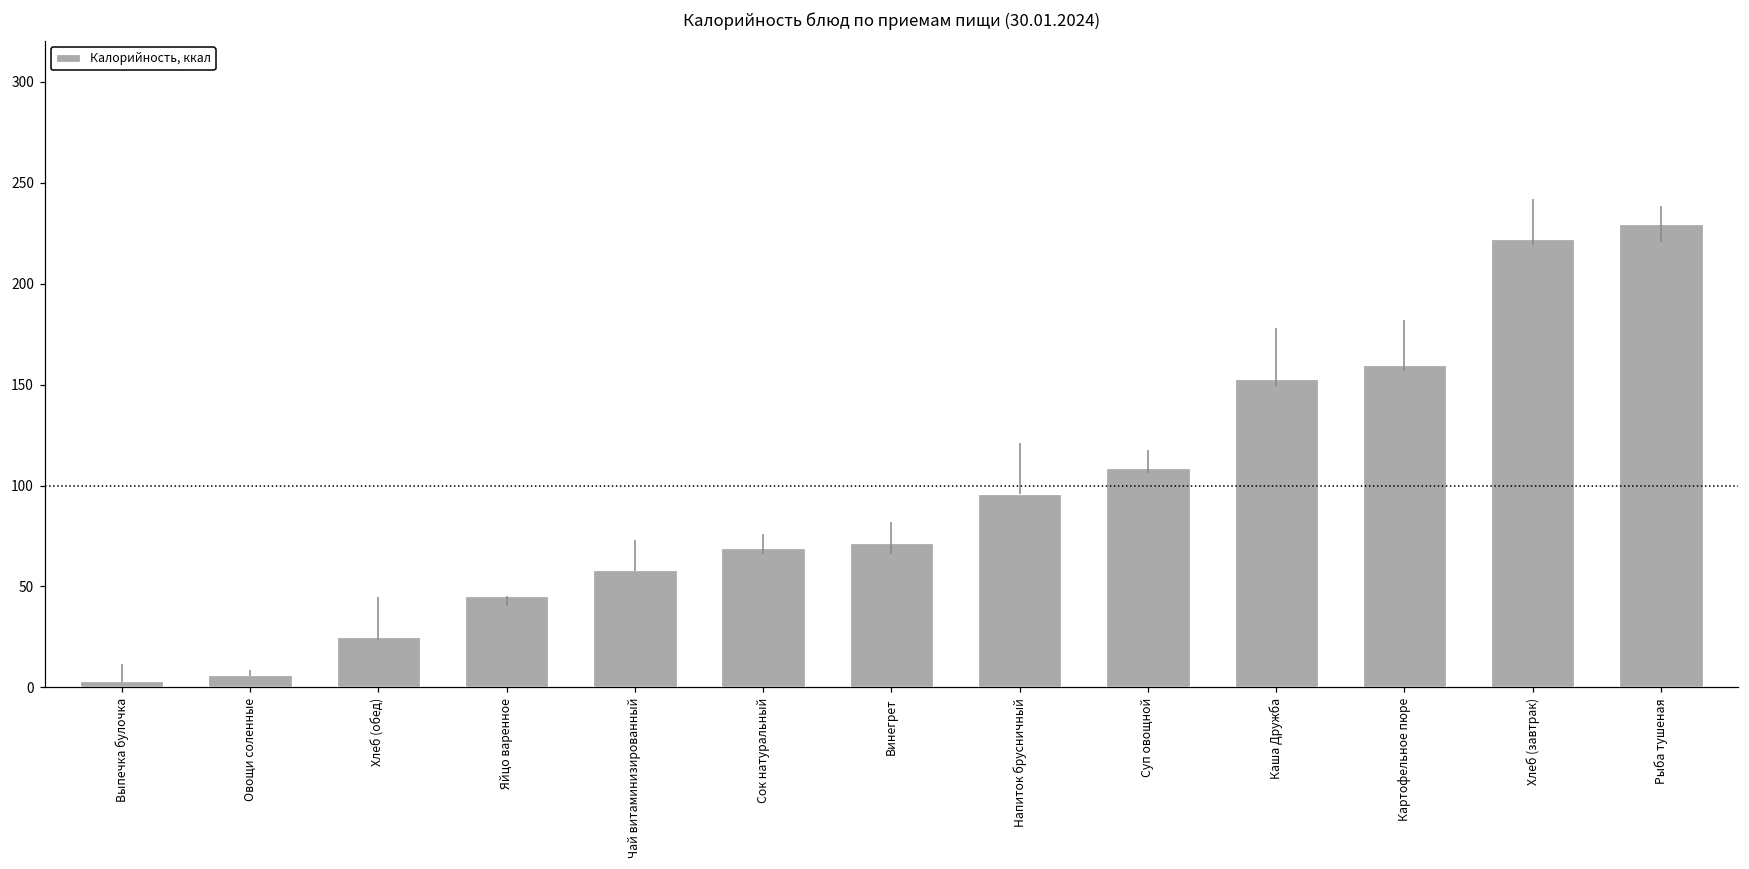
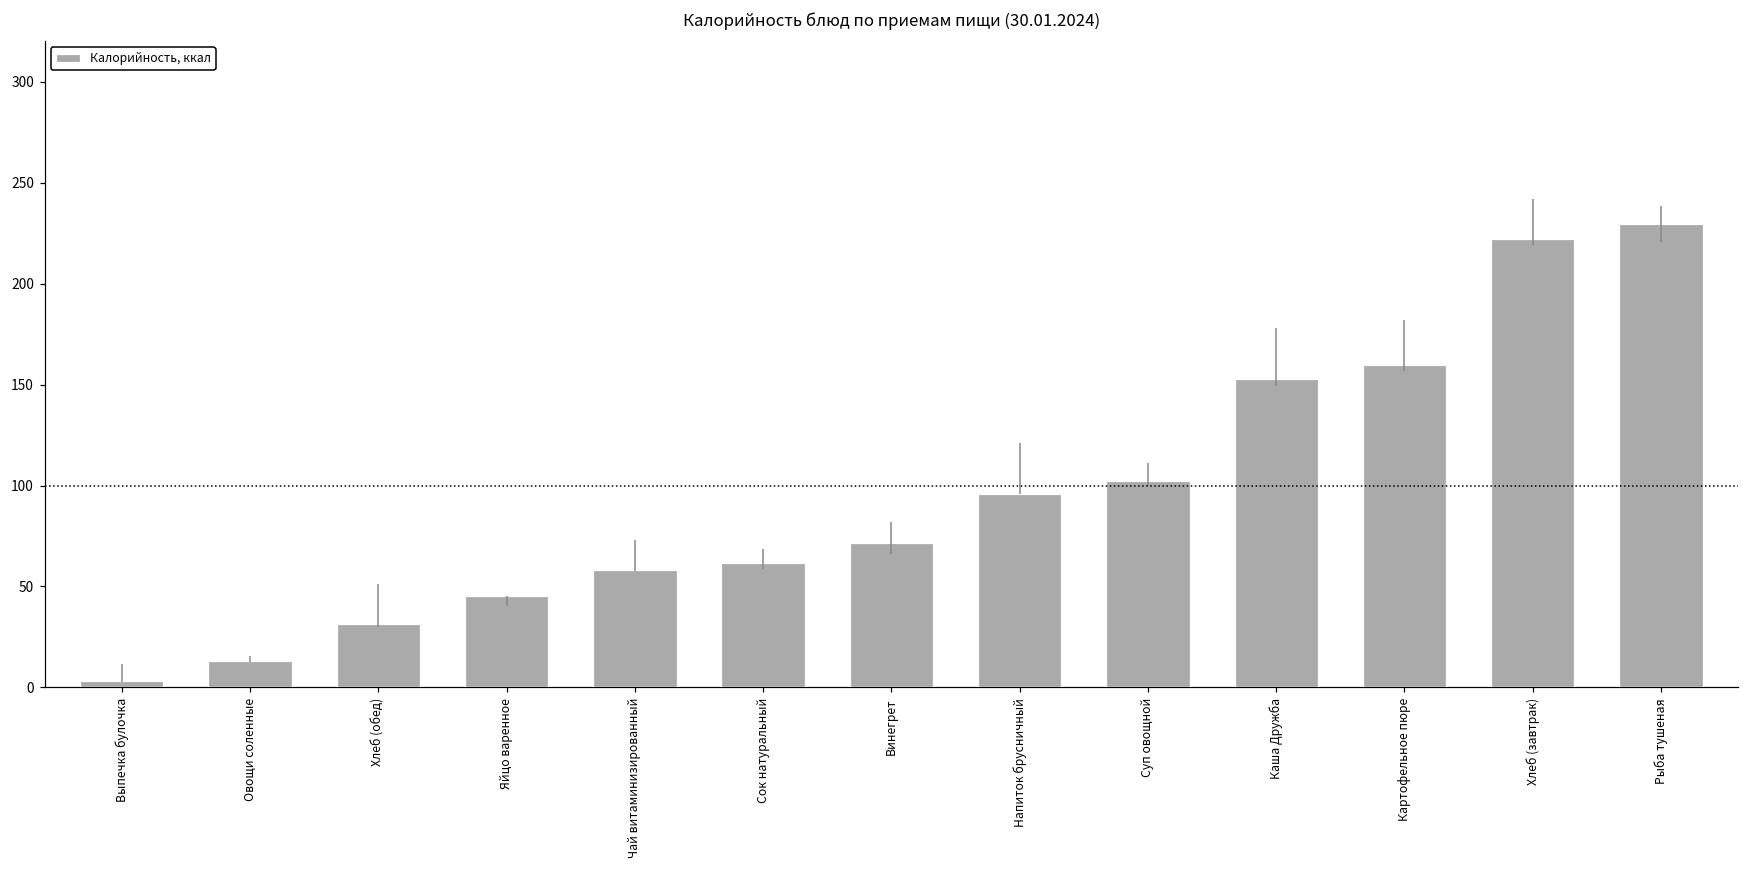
  {
    "Выпечка булочка": 3,
-   "Овощи соленные": 6,
-   "Хлеб (обед)": 25,
+   "Овощи соленные": 13,
+   "Хлеб (обед)": 31,
    "Яйцо варенное": 45,
    "Чай витаминизированный": 58,
-   "Сок натуральный": 69,
+   "Сок натуральный": 62,
    "Винегрет": 72,
    "Напиток брусничный": 96,
-   "Суп овощной": 108,
+   "Суп овощной": 102,
    "Каша Дружба": 153,
    "Картофельное пюре": 160,
    "Хлеб (завтрак)": 222,
    "Рыба тушеная": 230
  }
